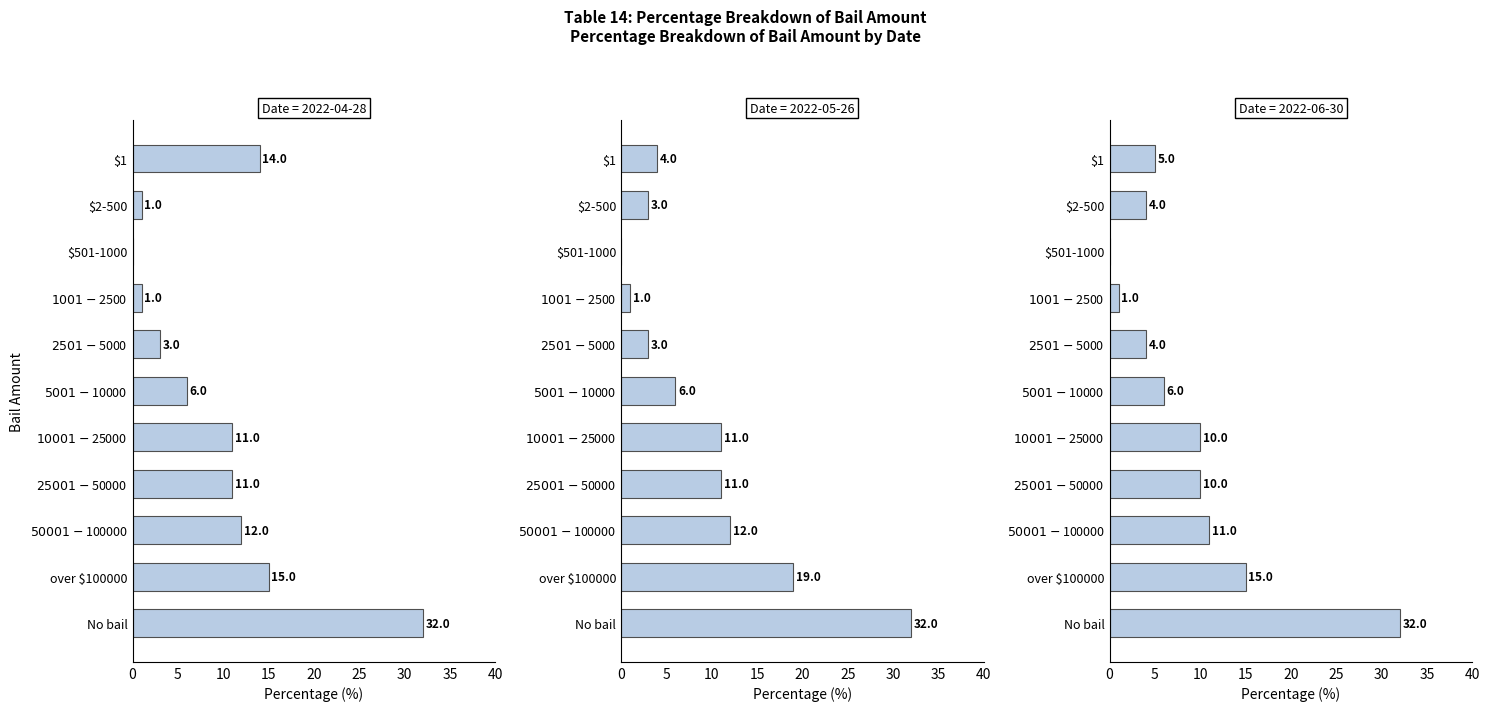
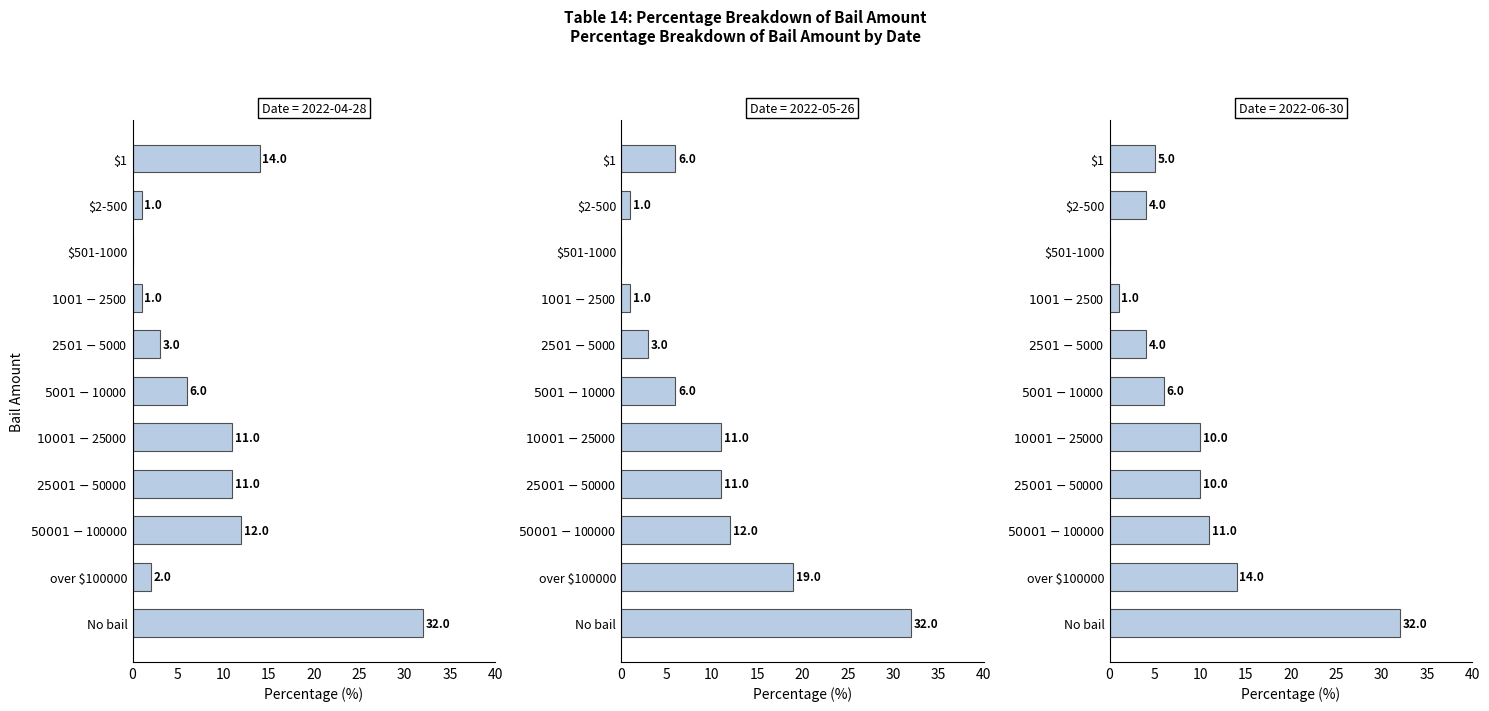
  {
    "Date = 2022-04-28": {
      "$1": 14.0,
      "$2-500": 1.0,
-     "over $100000": 15.0,
+     "over $100000": 2.0,
      "No bail": 32.0
    },
    "Date = 2022-05-26": {
-     "$1": 4.0,
-     "$2-500": 3.0,
+     "$1": 6.0,
+     "$2-500": 1.0,
      "over $100000": 19.0,
      "No bail": 32.0
    },
    "Date = 2022-06-30": {
      "$1": 5.0,
      "$2-500": 4.0,
-     "over $100000": 15.0,
+     "over $100000": 14.0,
      "No bail": 32.0
    }
  }
